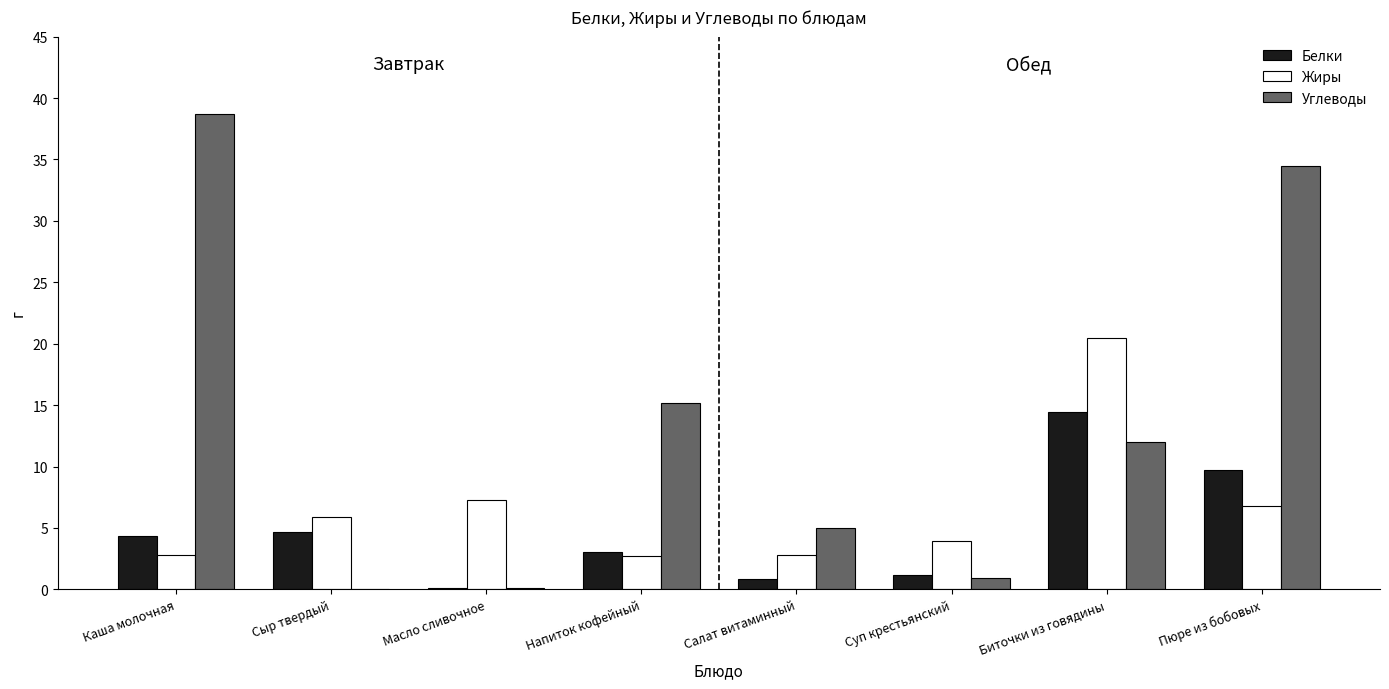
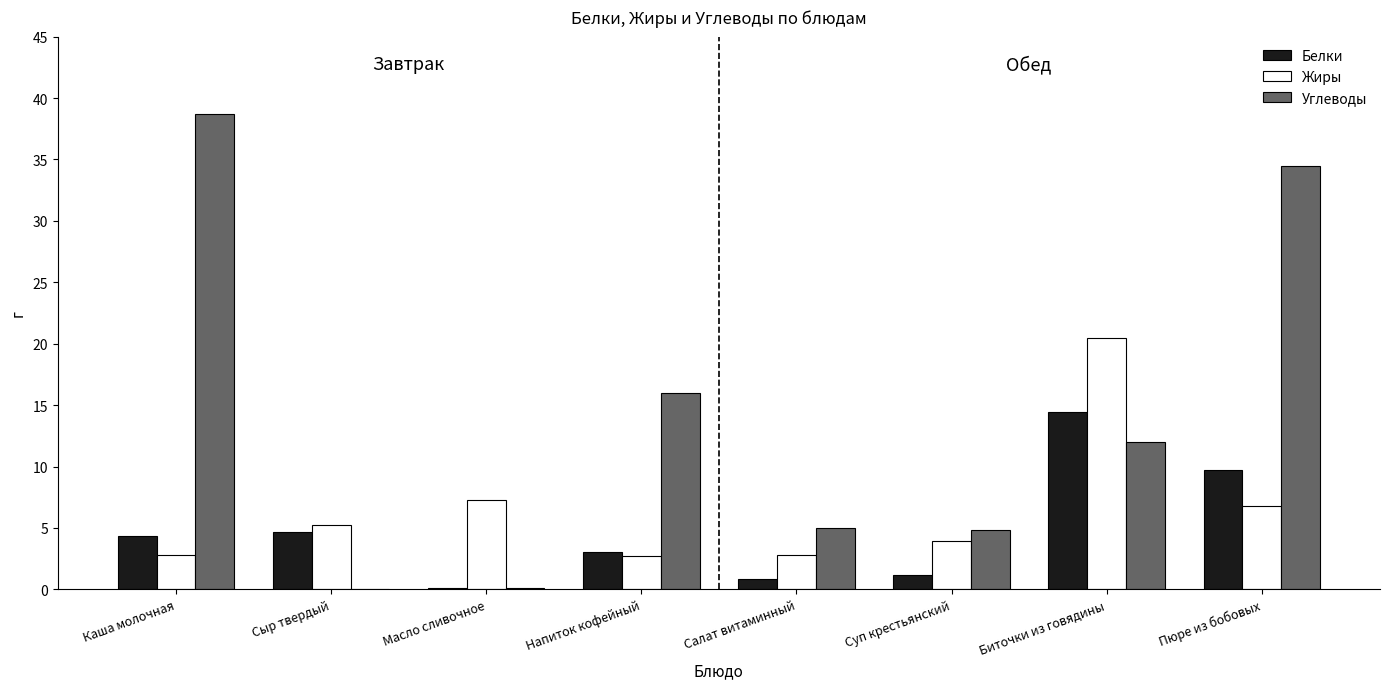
  {
    "Белки": {
      "Каша молочная": 4.3,
      "Сыр твердый": 4.6,
      "Напиток кофейный": 3.1,
      "Салат витаминный": 0.8,
      "Суп крестьянский": 1.2,
      "Биточки из говядины": 14.4,
      "Пюре из бобовых": 9.7
    },
    "Жиры": {
      "Каша молочная": 2.8,
-     "Сыр твердый": 5.9,
+     "Сыр твердый": 5.2,
      "Масло сливочное": 7.3,
      "Напиток кофейный": 2.7,
      "Салат витаминный": 2.8,
      "Суп крестьянский": 3.9,
      "Биточки из говядины": 20.5,
      "Пюре из бобовых": 6.8
    },
    "Углеводы": {
      "Каша молочная": 38.7,
      "Сыр твердый": 0.0,
-     "Напиток кофейный": 15.2,
+     "Напиток кофейный": 16.0,
      "Салат витаминный": 5.0,
-     "Суп крестьянский": 0.9,
+     "Суп крестьянский": 4.9,
      "Биточки из говядины": 12.0,
      "Пюре из бобовых": 34.5
    }
  }
